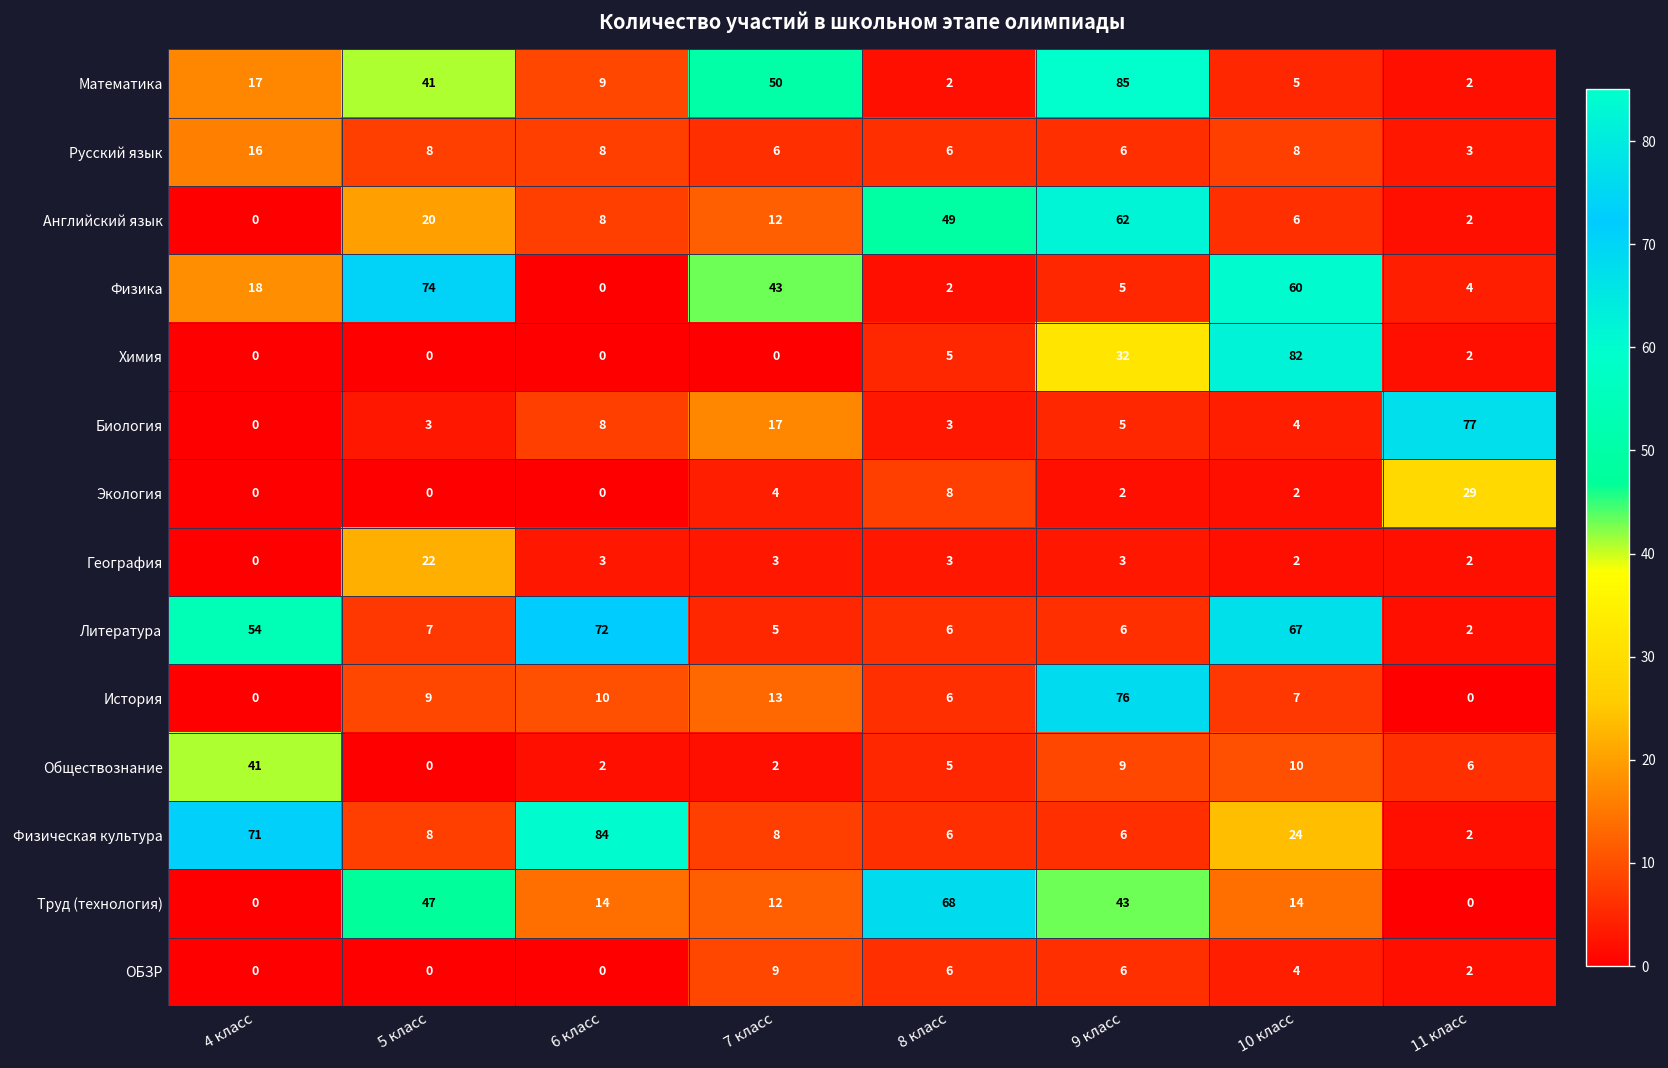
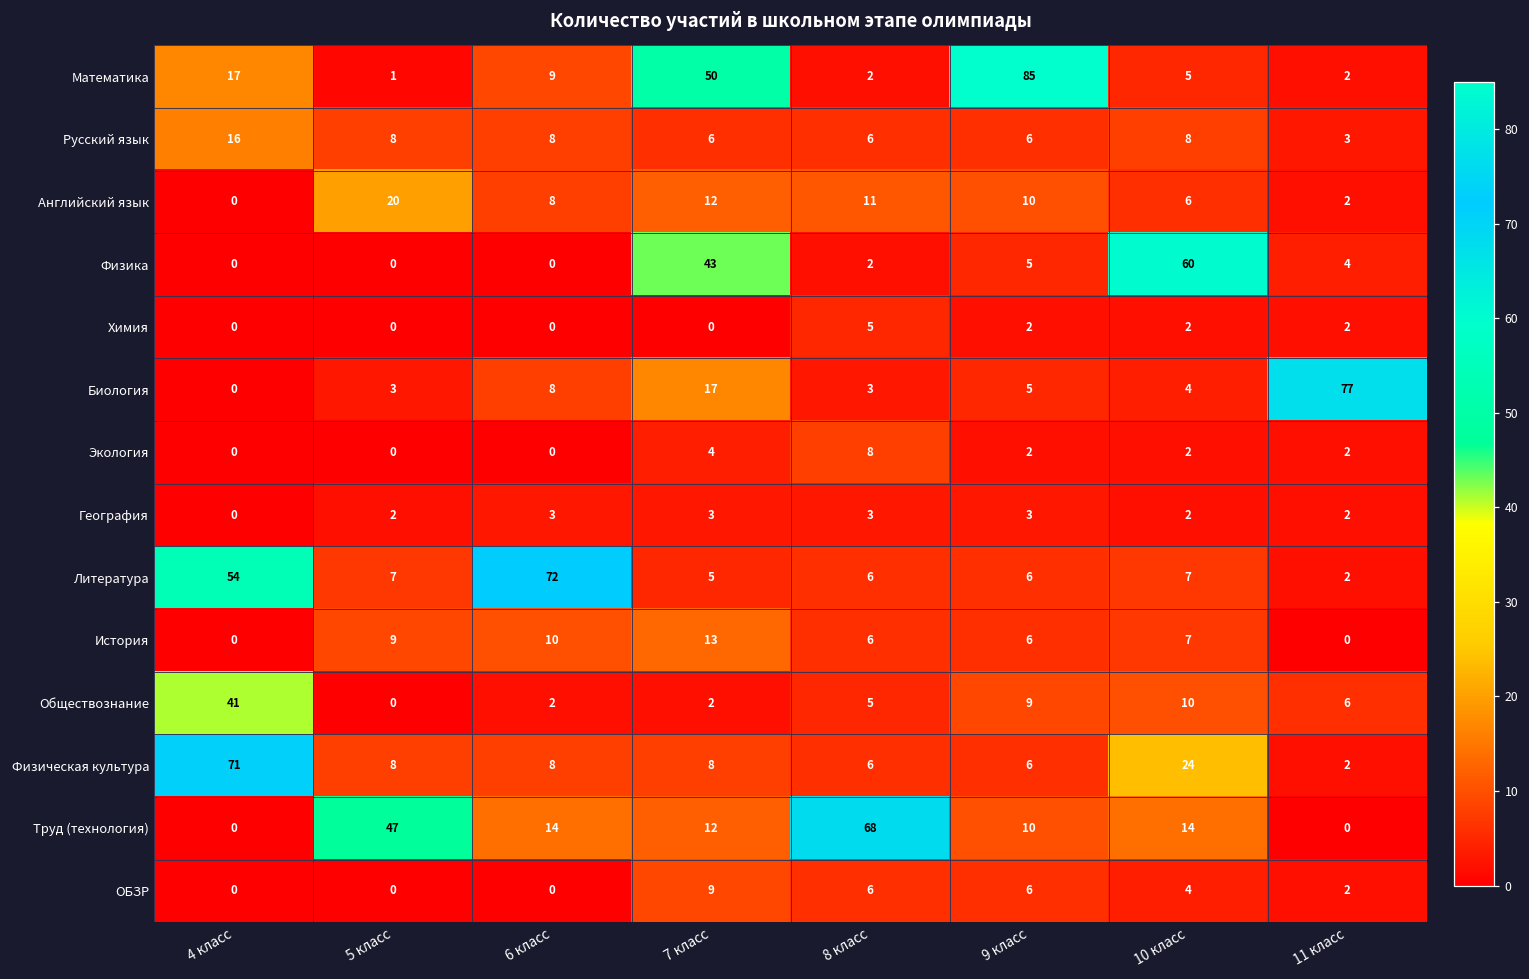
  {
    "Математика": {
      "4 класс": 17,
-     "5 класс": 41,
+     "5 класс": 1,
      "6 класс": 9,
      "7 класс": 50,
      "8 класс": 2,
      "9 класс": 85,
      "10 класс": 5,
      "11 класс": 2
    },
    "Русский язык": {
      "4 класс": 16,
      "5 класс": 8,
      "6 класс": 8,
      "7 класс": 6,
      "8 класс": 6,
      "9 класс": 6,
      "10 класс": 8,
      "11 класс": 3
    },
    "Английский язык": {
      "4 класс": 0,
      "5 класс": 20,
      "6 класс": 8,
      "7 класс": 12,
-     "8 класс": 49,
-     "9 класс": 62,
+     "8 класс": 11,
+     "9 класс": 10,
      "10 класс": 6,
      "11 класс": 2
    },
    "Физика": {
-     "4 класс": 18,
-     "5 класс": 74,
+     "4 класс": 0,
+     "5 класс": 0,
      "6 класс": 0,
      "7 класс": 43,
      "8 класс": 2,
      "9 класс": 5,
      "10 класс": 60,
      "11 класс": 4
    },
    "Химия": {
      "4 класс": 0,
      "5 класс": 0,
      "6 класс": 0,
      "7 класс": 0,
      "8 класс": 5,
-     "9 класс": 32,
-     "10 класс": 82,
+     "9 класс": 2,
+     "10 класс": 2,
      "11 класс": 2
    },
    "Биология": {
      "4 класс": 0,
      "5 класс": 3,
      "6 класс": 8,
      "7 класс": 17,
      "8 класс": 3,
      "9 класс": 5,
      "10 класс": 4,
      "11 класс": 77
    },
    "Экология": {
      "4 класс": 0,
      "5 класс": 0,
      "6 класс": 0,
      "7 класс": 4,
      "8 класс": 8,
      "9 класс": 2,
      "10 класс": 2,
-     "11 класс": 29
+     "11 класс": 2
    },
    "География": {
      "4 класс": 0,
-     "5 класс": 22,
+     "5 класс": 2,
      "6 класс": 3,
      "7 класс": 3,
      "8 класс": 3,
      "9 класс": 3,
      "10 класс": 2,
      "11 класс": 2
    },
    "Литература": {
      "4 класс": 54,
      "5 класс": 7,
      "6 класс": 72,
      "7 класс": 5,
      "8 класс": 6,
      "9 класс": 6,
-     "10 класс": 67,
+     "10 класс": 7,
      "11 класс": 2
    },
    "История": {
      "4 класс": 0,
      "5 класс": 9,
      "6 класс": 10,
      "7 класс": 13,
      "8 класс": 6,
-     "9 класс": 76,
+     "9 класс": 6,
      "10 класс": 7,
      "11 класс": 0
    },
    "Обществознание": {
      "4 класс": 41,
      "5 класс": 0,
      "6 класс": 2,
      "7 класс": 2,
      "8 класс": 5,
      "9 класс": 9,
      "10 класс": 10,
      "11 класс": 6
    },
    "Физическая культура": {
      "4 класс": 71,
      "5 класс": 8,
-     "6 класс": 84,
+     "6 класс": 8,
      "7 класс": 8,
      "8 класс": 6,
      "9 класс": 6,
      "10 класс": 24,
      "11 класс": 2
    },
    "Труд (технология)": {
      "4 класс": 0,
      "5 класс": 47,
      "6 класс": 14,
      "7 класс": 12,
      "8 класс": 68,
-     "9 класс": 43,
+     "9 класс": 10,
      "10 класс": 14,
      "11 класс": 0
    },
    "ОБЗР": {
      "4 класс": 0,
      "5 класс": 0,
      "6 класс": 0,
      "7 класс": 9,
      "8 класс": 6,
      "9 класс": 6,
      "10 класс": 4,
      "11 класс": 2
    }
  }
